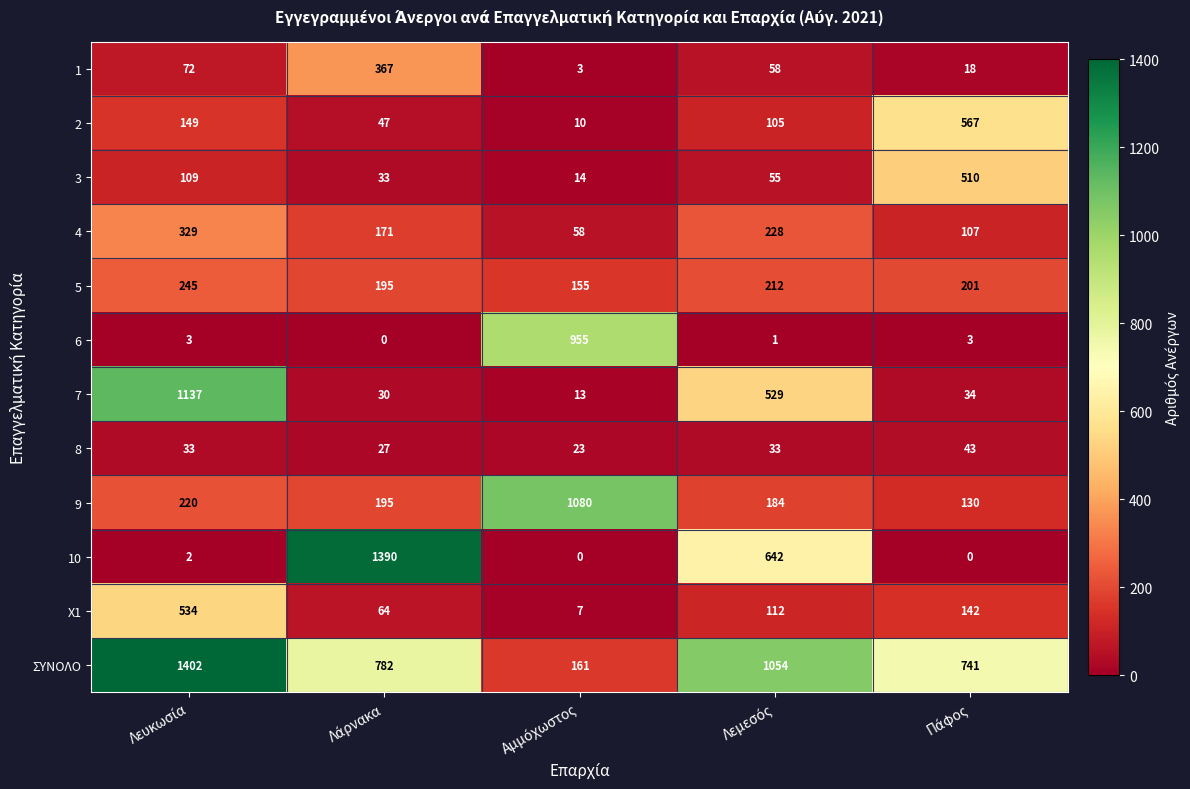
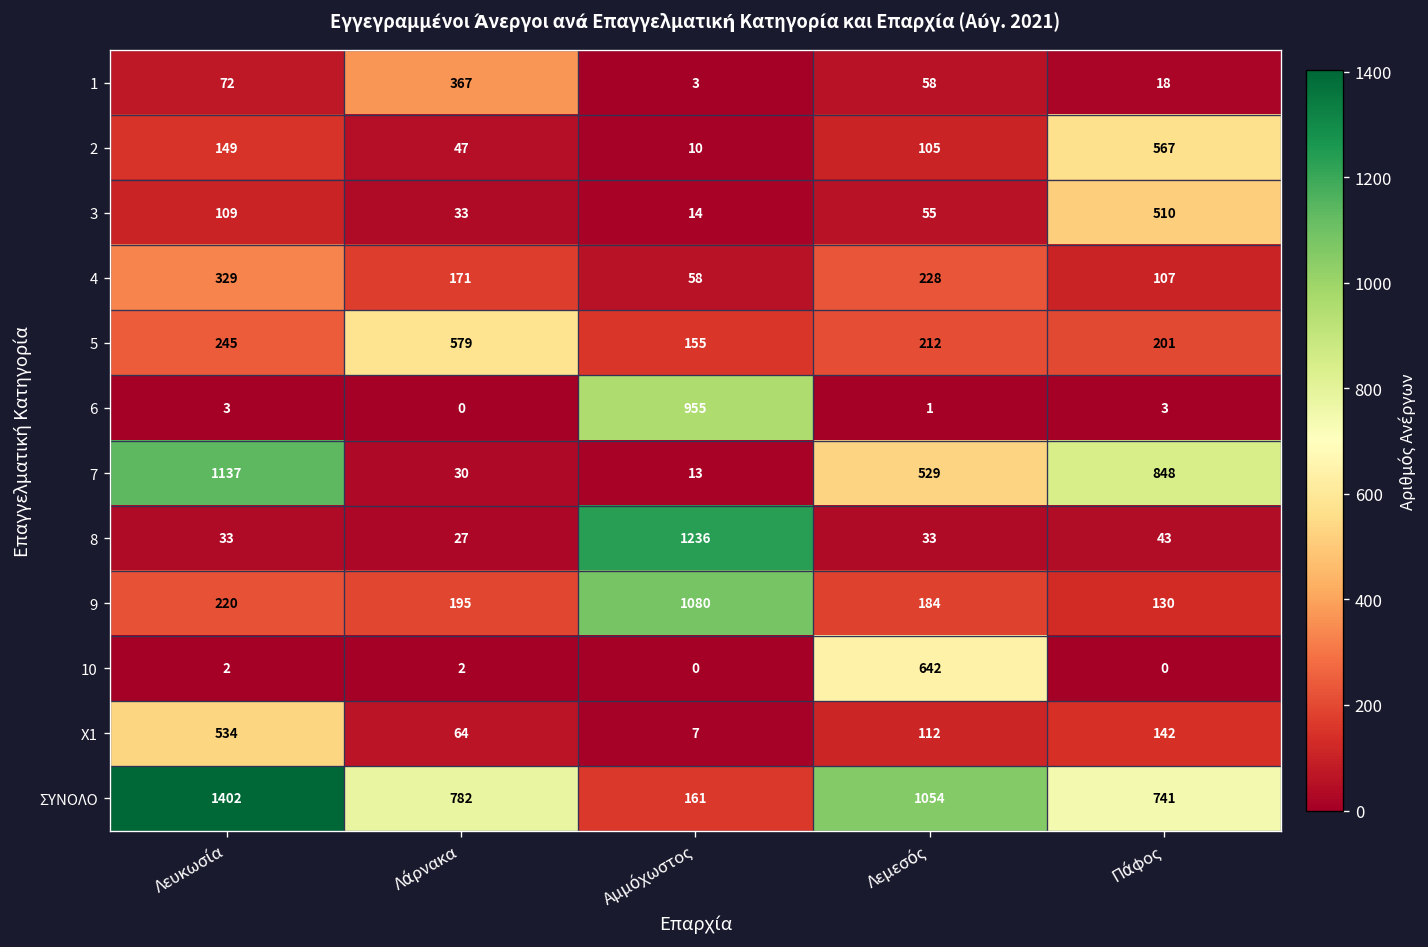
  {
    "1": {
      "Λευκωσία": 72,
      "Λάρνακα": 367,
      "Αμμόχωστος": 3,
      "Λεμεσός": 58,
      "Πάφος": 18
    },
    "2": {
      "Λευκωσία": 149,
      "Λάρνακα": 47,
      "Αμμόχωστος": 10,
      "Λεμεσός": 105,
      "Πάφος": 567
    },
    "3": {
      "Λευκωσία": 109,
      "Λάρνακα": 33,
      "Αμμόχωστος": 14,
      "Λεμεσός": 55,
      "Πάφος": 510
    },
    "4": {
      "Λευκωσία": 329,
      "Λάρνακα": 171,
      "Αμμόχωστος": 58,
      "Λεμεσός": 228,
      "Πάφος": 107
    },
    "5": {
      "Λευκωσία": 245,
-     "Λάρνακα": 195,
+     "Λάρνακα": 579,
      "Αμμόχωστος": 155,
      "Λεμεσός": 212,
      "Πάφος": 201
    },
    "6": {
      "Λευκωσία": 3,
      "Λάρνακα": 0,
      "Αμμόχωστος": 955,
      "Λεμεσός": 1,
      "Πάφος": 3
    },
    "7": {
      "Λευκωσία": 1137,
      "Λάρνακα": 30,
      "Αμμόχωστος": 13,
      "Λεμεσός": 529,
-     "Πάφος": 34
+     "Πάφος": 848
    },
    "8": {
      "Λευκωσία": 33,
      "Λάρνακα": 27,
-     "Αμμόχωστος": 23,
+     "Αμμόχωστος": 1236,
      "Λεμεσός": 33,
      "Πάφος": 43
    },
    "9": {
      "Λευκωσία": 220,
      "Λάρνακα": 195,
      "Αμμόχωστος": 1080,
      "Λεμεσός": 184,
      "Πάφος": 130
    },
    "10": {
      "Λευκωσία": 2,
-     "Λάρνακα": 1390,
+     "Λάρνακα": 2,
      "Αμμόχωστος": 0,
      "Λεμεσός": 642,
      "Πάφος": 0
    },
    "X1": {
      "Λευκωσία": 534,
      "Λάρνακα": 64,
      "Αμμόχωστος": 7,
      "Λεμεσός": 112,
      "Πάφος": 142
    },
    "ΣΥΝΟΛΟ": {
      "Λευκωσία": 1402,
      "Λάρνακα": 782,
      "Αμμόχωστος": 161,
      "Λεμεσός": 1054,
      "Πάφος": 741
    }
  }
